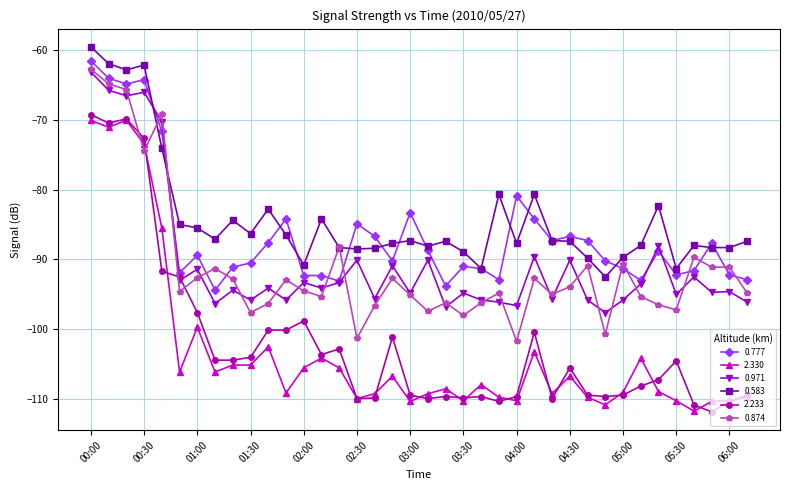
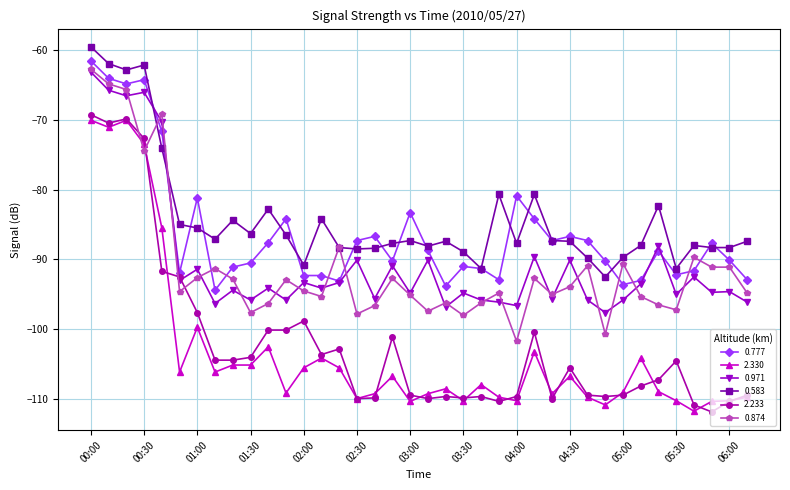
  {
    "0.777": {
      "00:00": -62,
      "00:30": -64,
-     "01:00": -89,
+     "01:00": -81,
      "01:30": -91,
      "02:00": -92,
-     "02:30": -85,
+     "02:30": -87,
      "03:00": -83,
      "03:30": -91,
      "04:00": -81,
      "04:30": -87,
-     "05:00": -91,
+     "05:00": -94,
      "05:30": -92,
-     "06:00": -92
+     "06:00": -90
    },
    "0.874": {
      "00:00": -63,
      "00:30": -75,
      "01:00": -93,
      "01:30": -98,
      "02:00": -95,
-     "02:30": -101,
+     "02:30": -98,
      "03:30": -98,
      "04:00": -102,
      "04:30": -94,
      "05:00": -91,
      "05:30": -97,
      "06:00": -91
    }
  }
